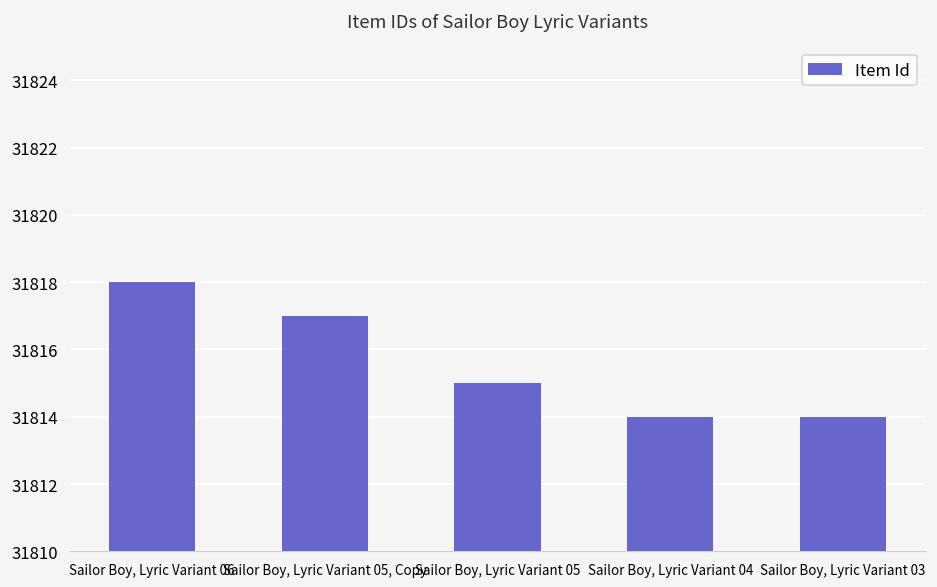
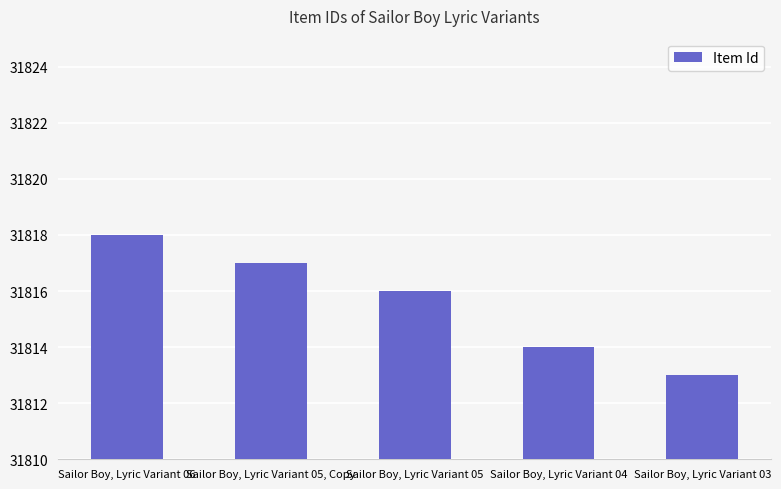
  {
    "Sailor Boy, Lyric Variant 06": 31818,
    "Sailor Boy, Lyric Variant 05, Copy": 31817,
-   "Sailor Boy, Lyric Variant 05": 31815,
+   "Sailor Boy, Lyric Variant 05": 31816,
    "Sailor Boy, Lyric Variant 04": 31814,
-   "Sailor Boy, Lyric Variant 03": 31814
+   "Sailor Boy, Lyric Variant 03": 31813
  }
